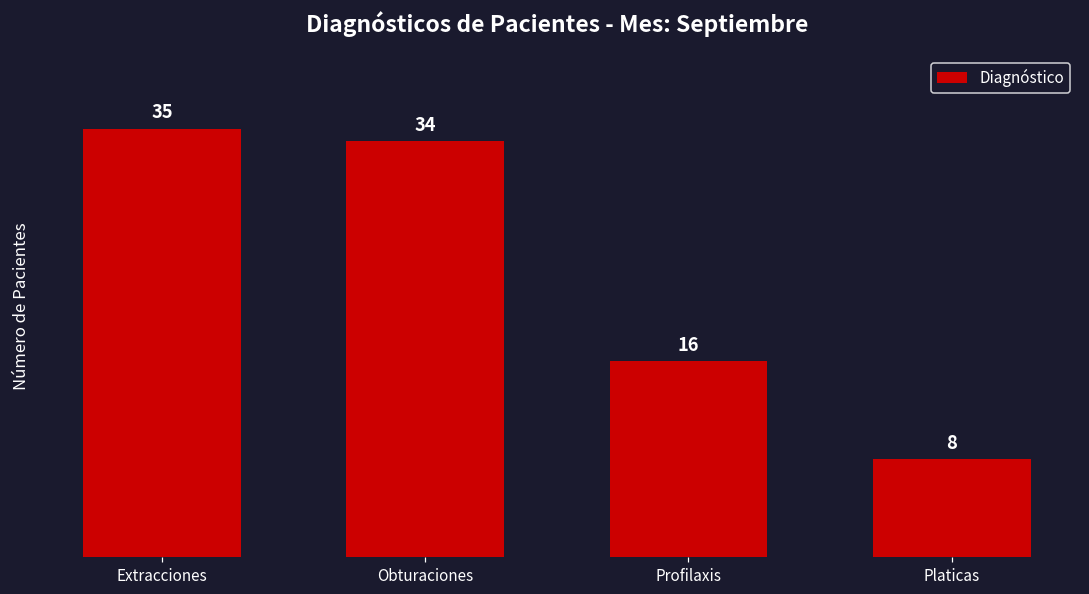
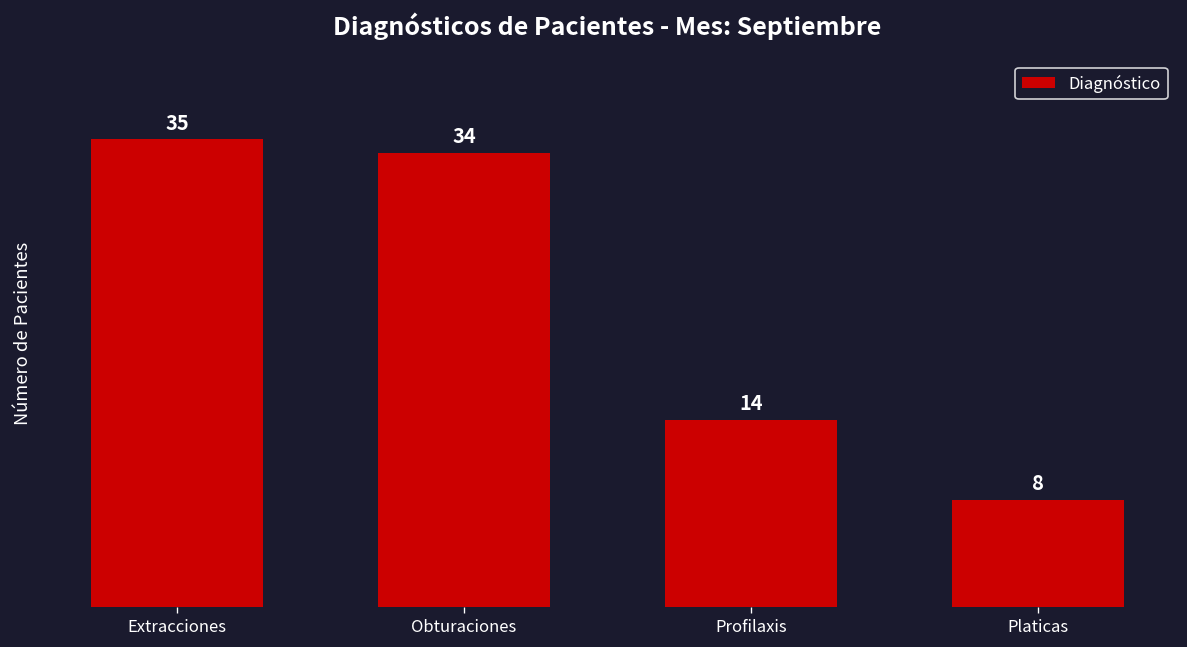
  {
    "Extracciones": 35,
    "Obturaciones": 34,
-   "Profilaxis": 16,
+   "Profilaxis": 14,
    "Platicas": 8
  }
